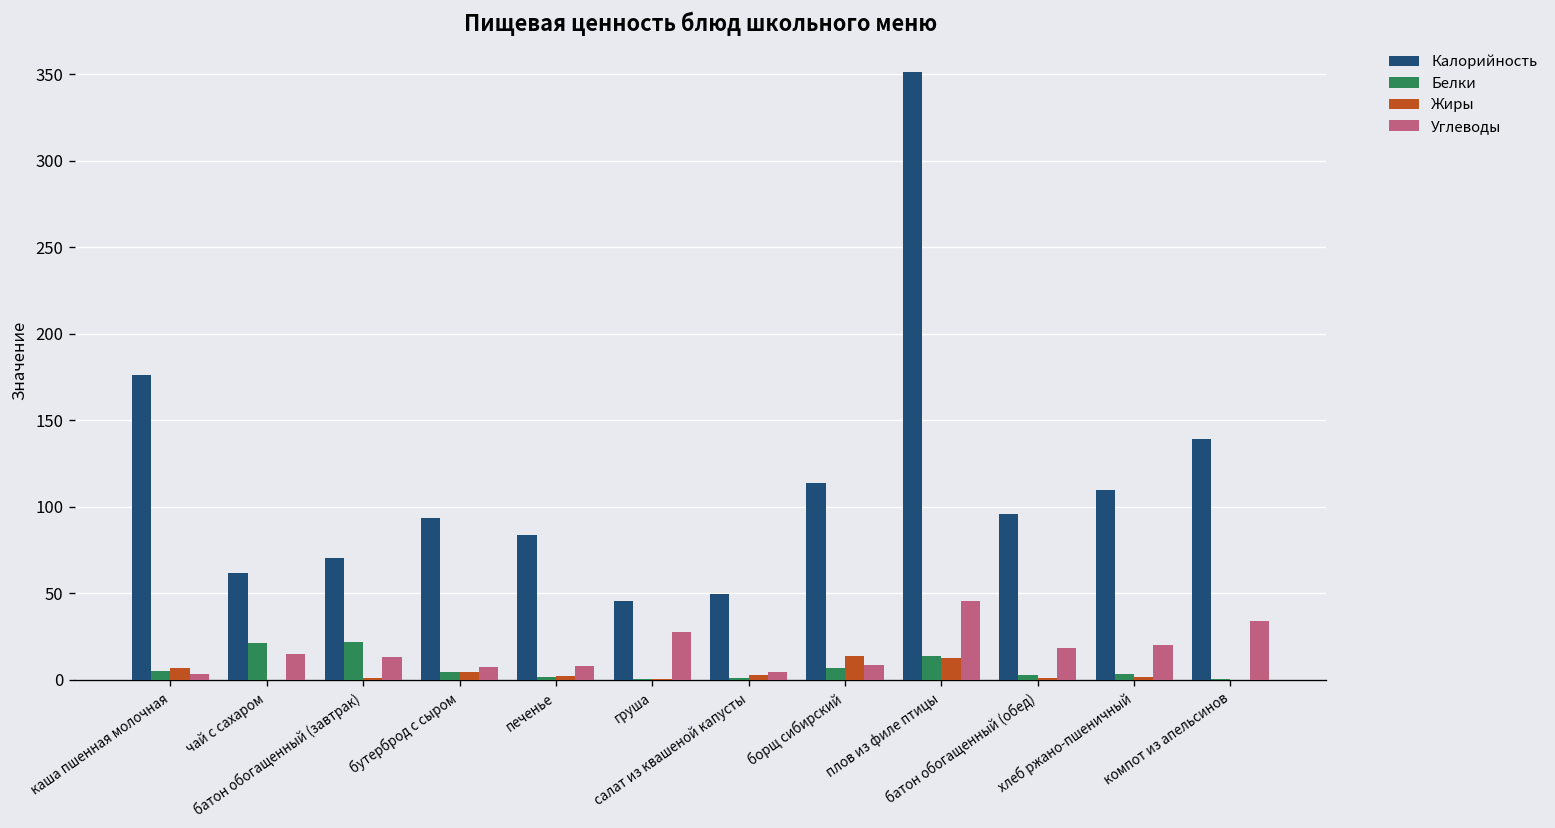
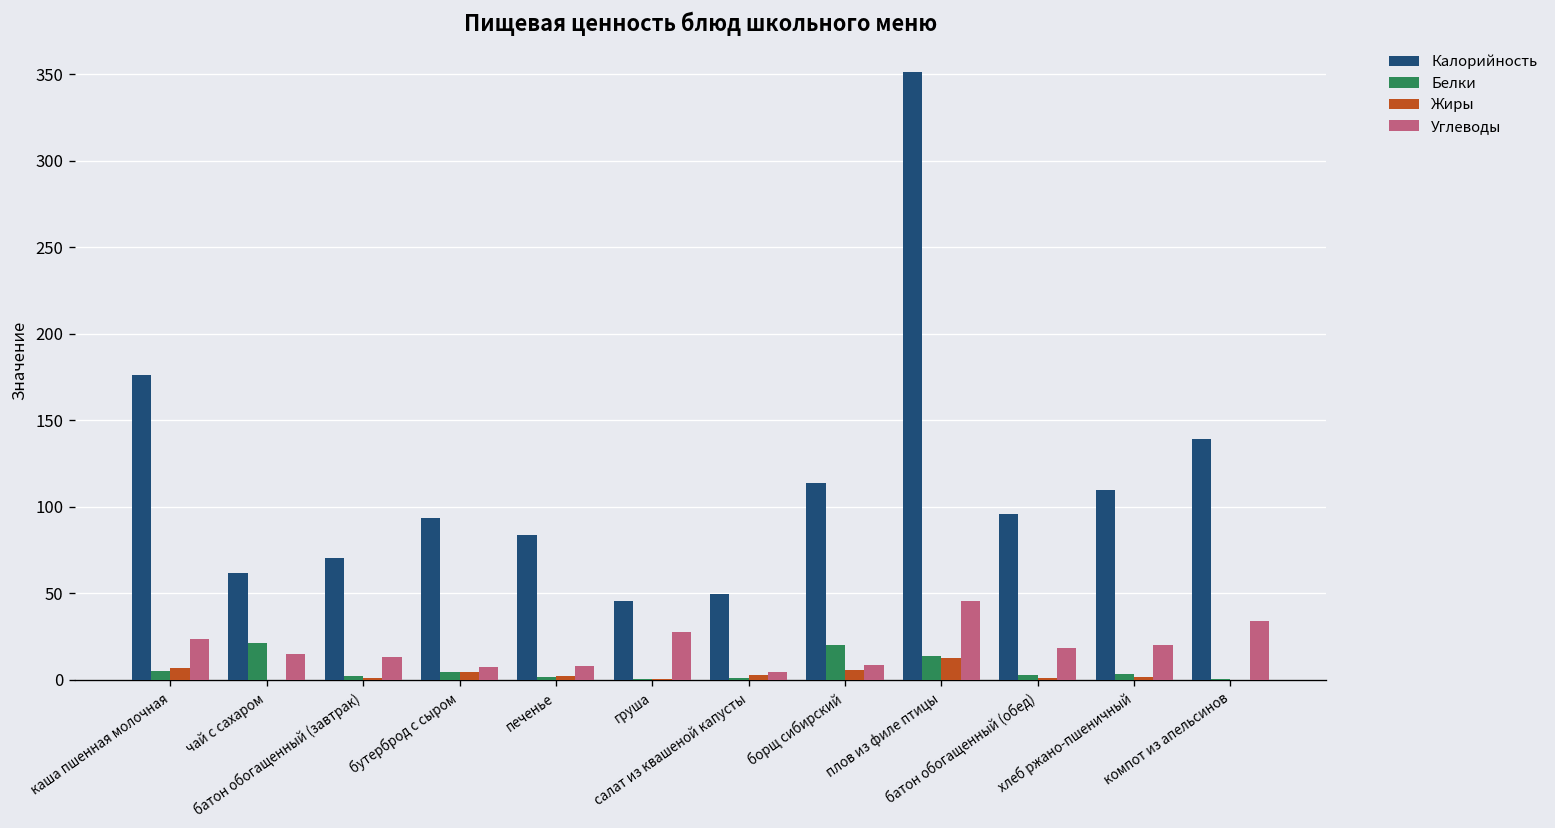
  {
    "Калорийность": {
      "каша пшенная молочная": 176,
      "чай с сахаром": 62,
      "батон обогащенный (завтрак)": 70,
      "бутерброд с сыром": 94,
      "печенье": 84,
      "груша": 46,
      "салат из квашеной капусты": 50,
      "борщ сибирский": 114,
      "плов из филе птицы": 351,
      "батон обогащенный (обед)": 96,
      "хлеб ржано-пшеничный": 110,
      "компот из апельсинов": 139
    },
    "Белки": {
      "каша пшенная молочная": 5,
      "чай с сахаром": 22,
-     "батон обогащенный (завтрак)": 22,
+     "батон обогащенный (завтрак)": 2,
      "бутерброд с сыром": 5,
-     "борщ сибирский": 7,
+     "борщ сибирский": 20,
      "плов из филе птицы": 14,
      "батон обогащенный (обед)": 3,
      "хлеб ржано-пшеничный": 3
    },
    "Жиры": {
      "каша пшенная молочная": 7,
      "бутерброд с сыром": 5,
      "печенье": 2,
      "салат из квашеной капусты": 3,
-     "борщ сибирский": 14,
+     "борщ сибирский": 6,
      "плов из филе птицы": 13
    },
    "Углеводы": {
-     "каша пшенная молочная": 4,
+     "каша пшенная молочная": 24,
      "чай с сахаром": 15,
      "батон обогащенный (завтрак)": 13,
      "бутерброд с сыром": 7,
      "печенье": 8,
      "груша": 28,
      "салат из квашеной капусты": 5,
      "борщ сибирский": 9,
      "плов из филе птицы": 46,
      "батон обогащенный (обед)": 19,
      "хлеб ржано-пшеничный": 20,
      "компот из апельсинов": 34
    }
  }
